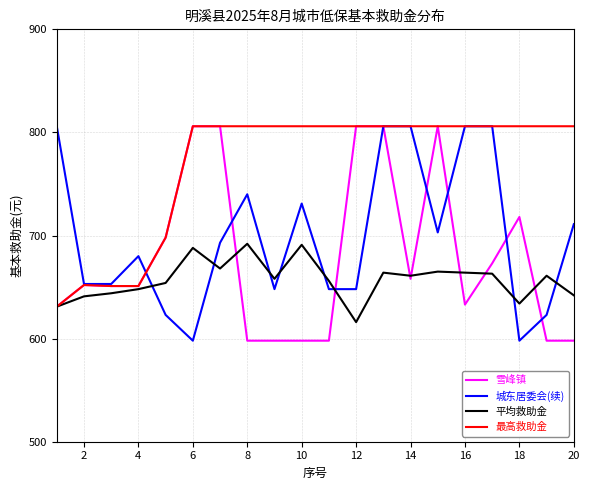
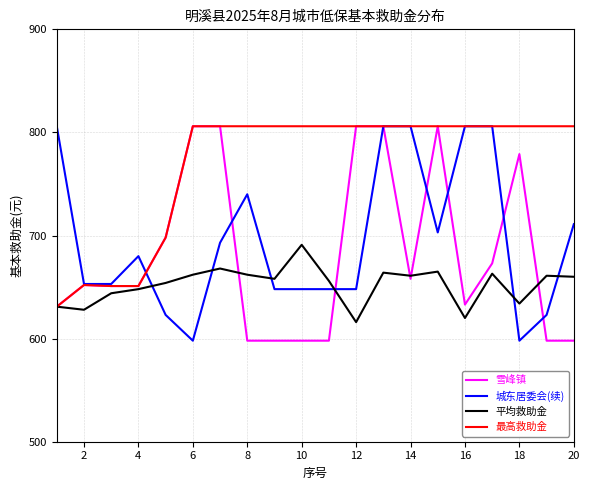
  {
    "雪峰镇": {
      "8": 598,
      "10": 598,
      "14": 658,
      "16": 633,
-     "18": 718,
+     "18": 779,
      "20": 598
    },
    "城东居委会(续)": {
      "4": 680,
      "6": 598,
      "8": 740,
-     "10": 731,
+     "10": 648,
      "12": 648,
      "18": 598,
      "20": 711
    },
    "平均救助金": {
-     "2": 641,
+     "2": 628,
      "4": 648,
-     "6": 688,
-     "8": 692,
+     "6": 662,
+     "8": 662,
      "10": 691,
      "12": 616,
      "14": 661,
-     "16": 664,
+     "16": 620,
      "18": 634,
-     "20": 642
+     "20": 660
    },
    "最高救助金": {
      "8": 806,
      "10": 806,
      "18": 806,
      "20": 806
    }
  }
